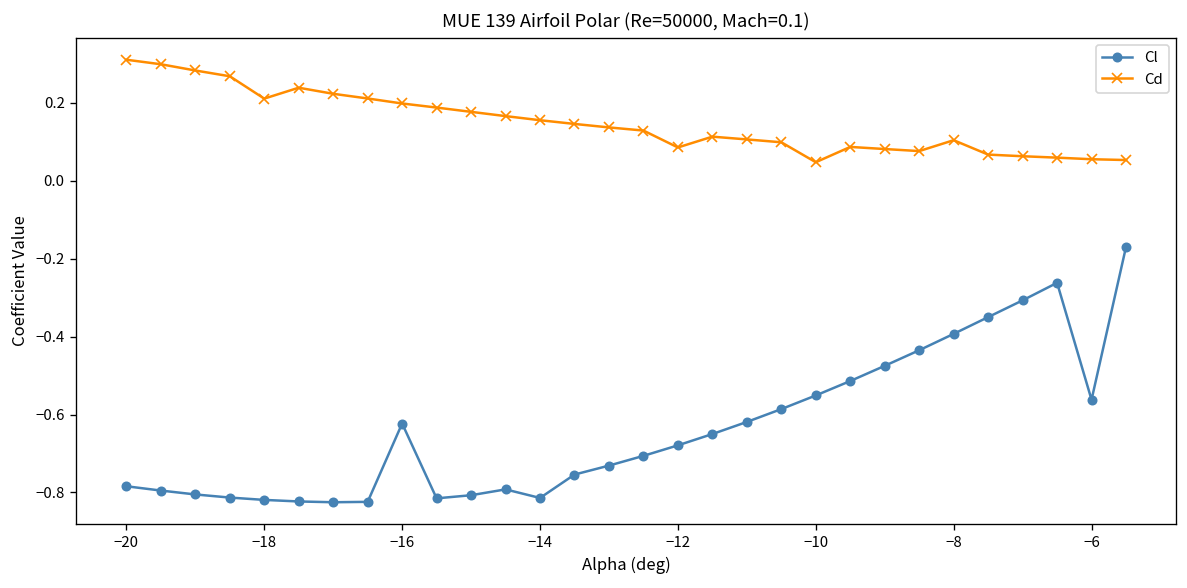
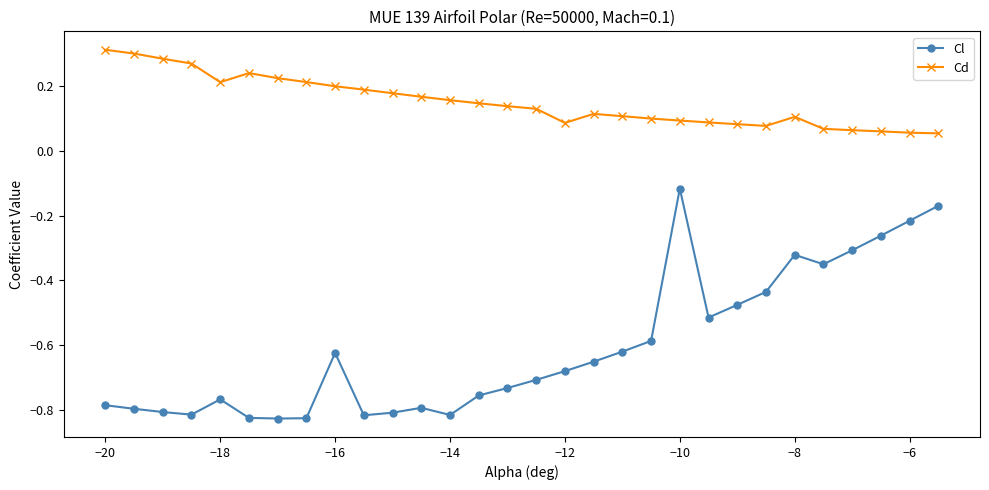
  {
    "Cl": {
      "−20": -0.78,
-     "−18": -0.82,
+     "−18": -0.77,
      "−16": -0.62,
      "−14": -0.81,
      "−12": -0.68,
-     "−10": -0.55,
-     "−8": -0.39,
-     "−6": -0.56
+     "−10": -0.12,
+     "−8": -0.32,
+     "−6": -0.22
    },
    "Cd": {
      "−20": 0.31,
      "−18": 0.21,
      "−16": 0.20,
      "−14": 0.16,
      "−12": 0.09,
-     "−10": 0.05,
+     "−10": 0.09,
      "−8": 0.10,
      "−6": 0.06
    }
  }
